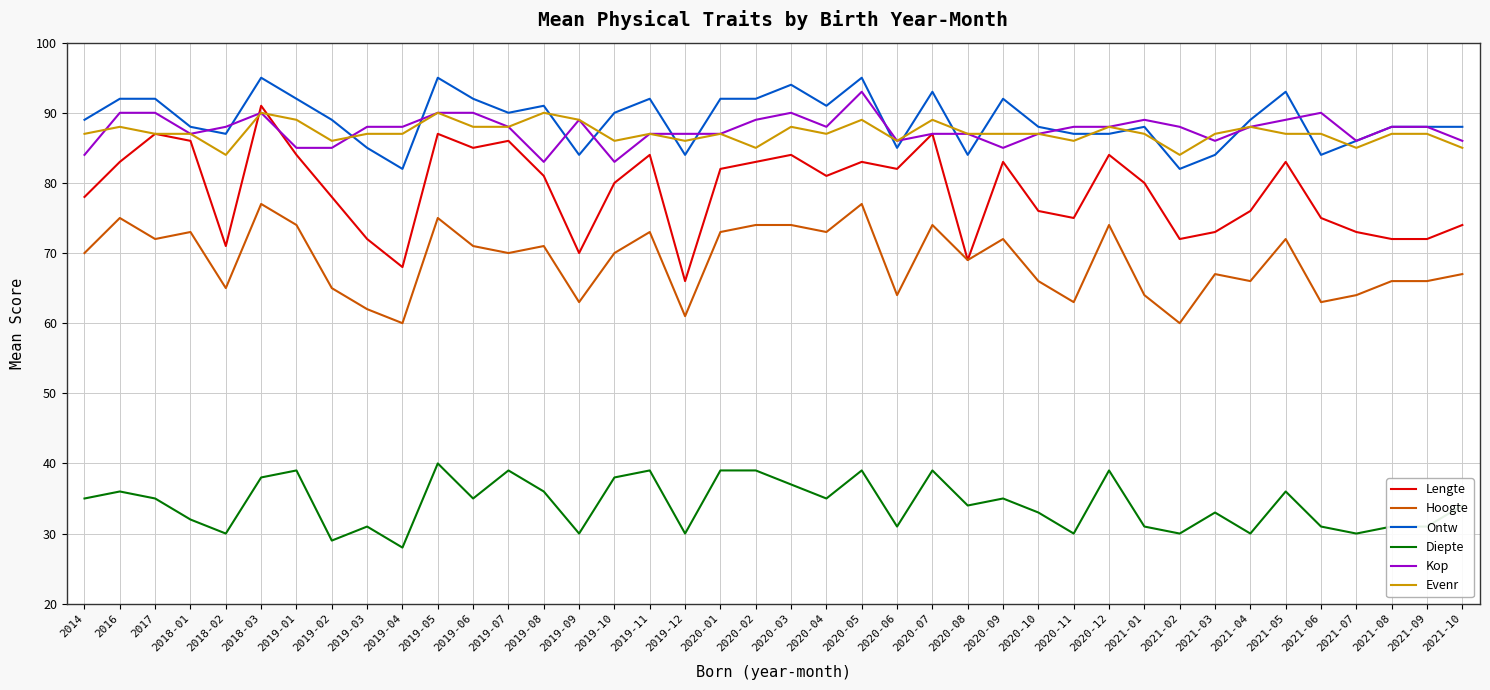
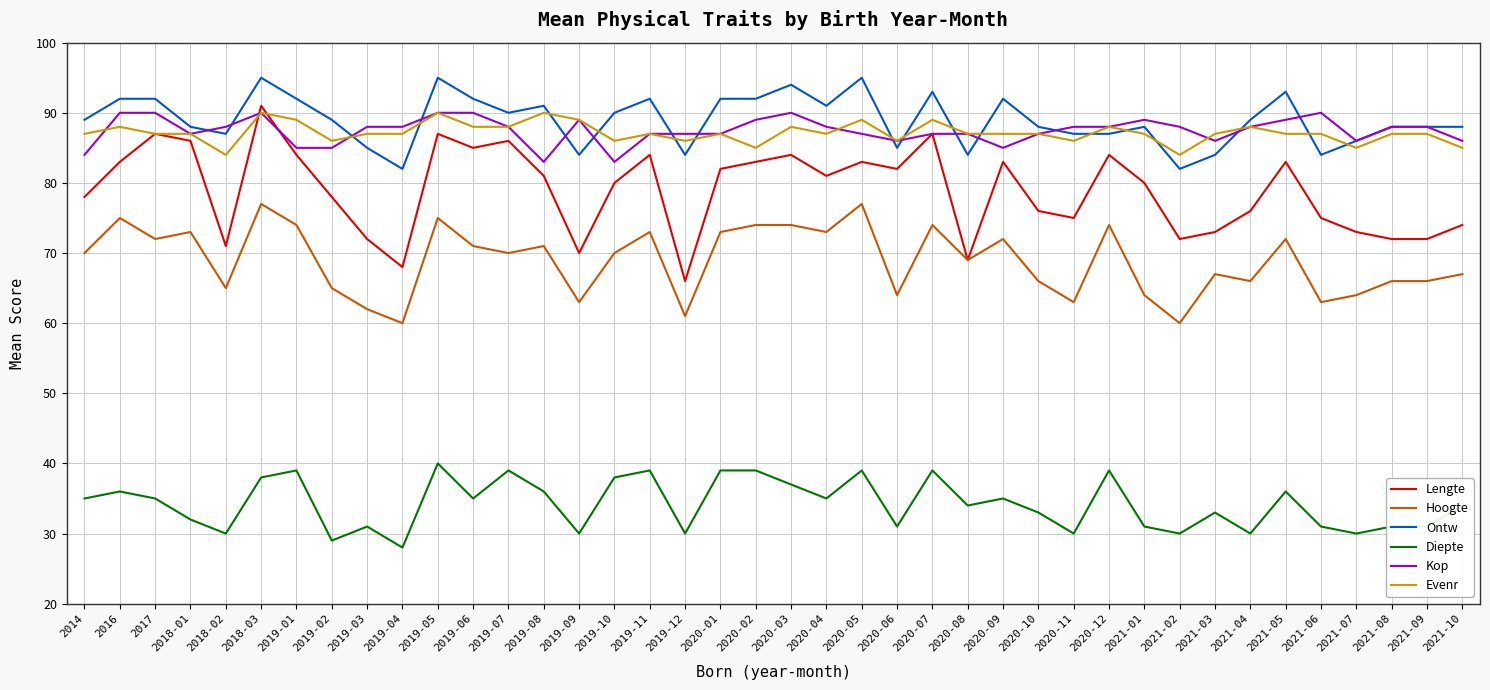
  {
    "Kop": {
      "2014": 84,
      "2016": 90,
      "2017": 90,
      "2018-02": 88,
      "2019-01": 85,
      "2019-02": 85,
      "2019-03": 88,
      "2019-04": 88,
      "2019-06": 90,
      "2019-08": 83,
      "2019-10": 83,
      "2019-12": 87,
      "2020-02": 89,
      "2020-03": 90,
      "2020-04": 88,
-     "2020-05": 93,
+     "2020-05": 87,
      "2020-09": 85,
      "2020-11": 88,
      "2021-01": 89,
      "2021-02": 88,
      "2021-03": 86,
      "2021-05": 89,
      "2021-06": 90,
      "2021-10": 86
    }
  }
